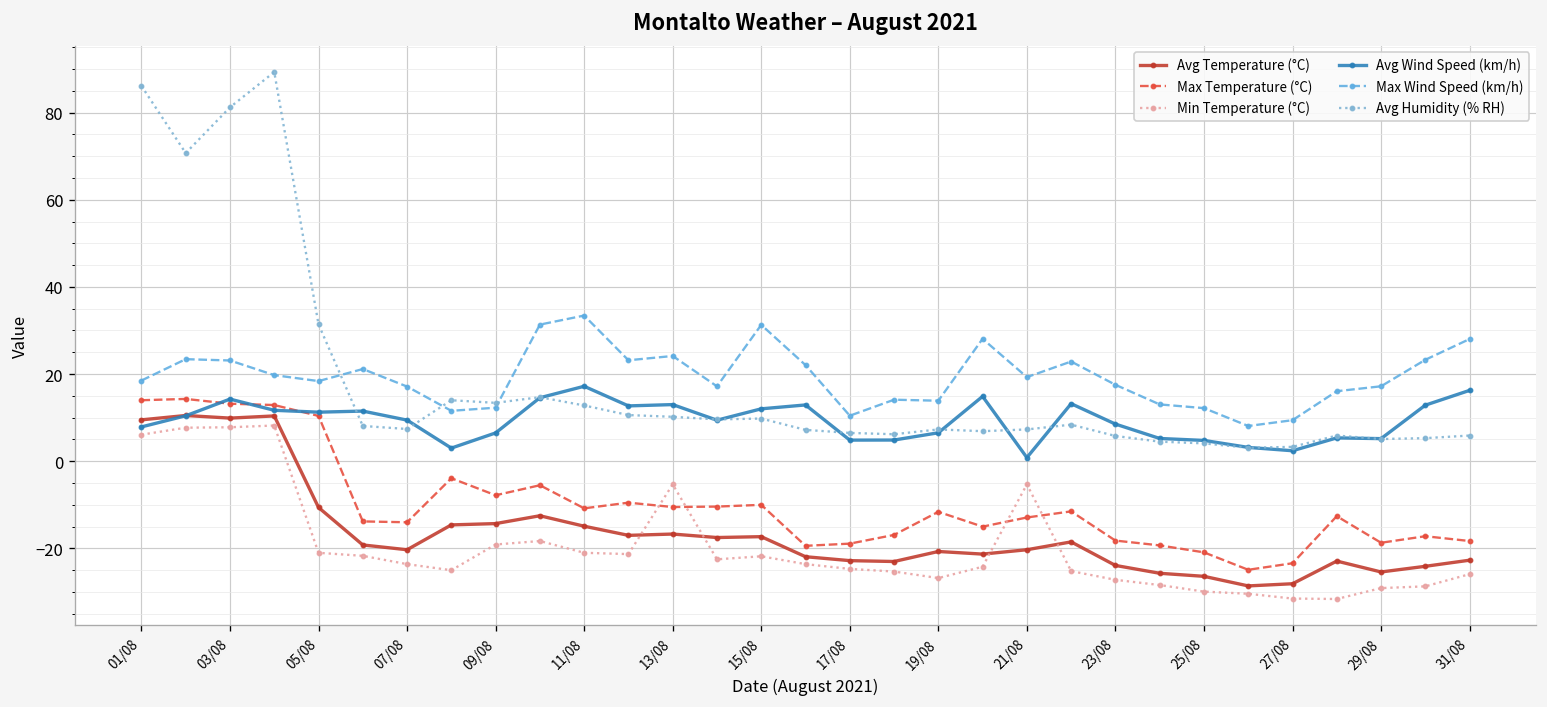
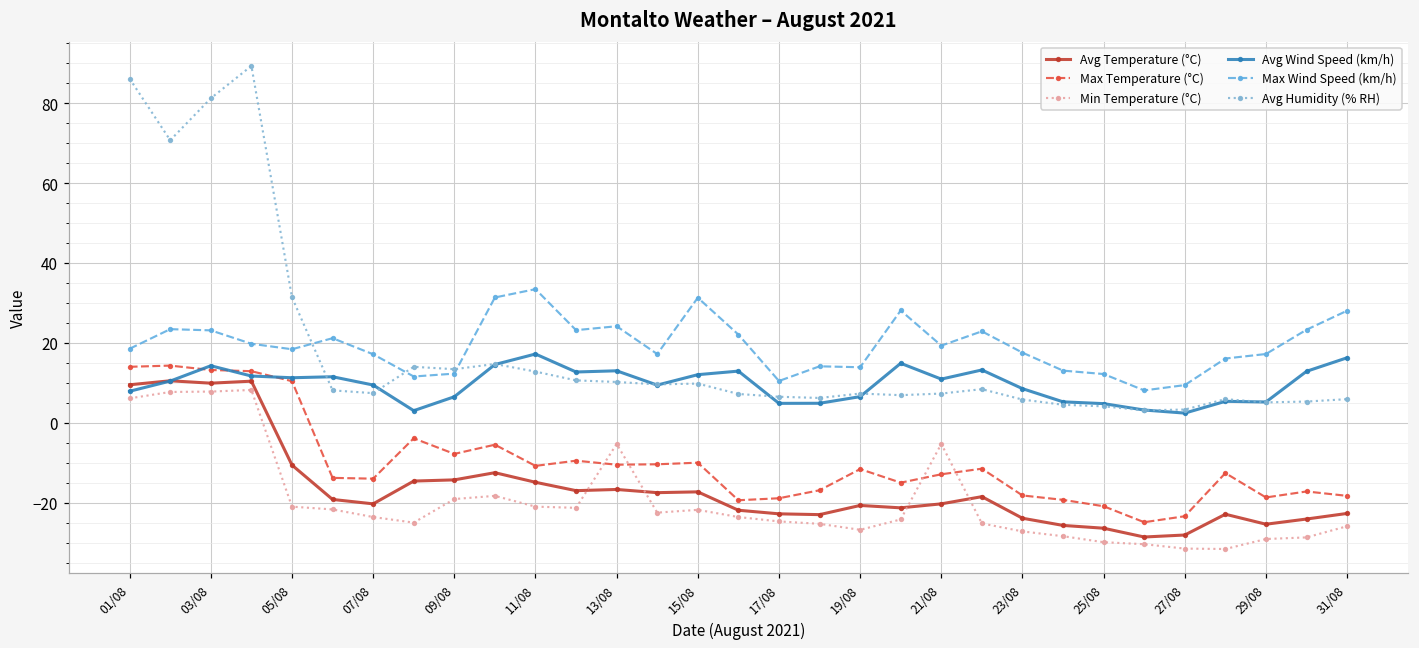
  {
    "Min Temperature (°C)": {
      "01/08": 6,
      "03/08": 8,
      "05/08": -21,
      "07/08": -24,
      "09/08": -19,
      "11/08": -21,
      "13/08": -5,
      "15/08": -22,
      "17/08": -25,
      "19/08": -27,
      "21/08": -5,
      "23/08": -27,
      "25/08": -30,
      "27/08": -32,
      "29/08": -29,
      "31/08": -26
    },
    "Avg Wind Speed (km/h)": {
      "01/08": 8,
      "03/08": 14,
      "05/08": 11,
      "07/08": 9,
      "09/08": 7,
      "11/08": 17,
      "13/08": 13,
      "15/08": 12,
      "17/08": 5,
      "19/08": 7,
-     "21/08": 1,
+     "21/08": 11,
      "23/08": 9,
      "27/08": 2,
      "31/08": 16
    }
  }
